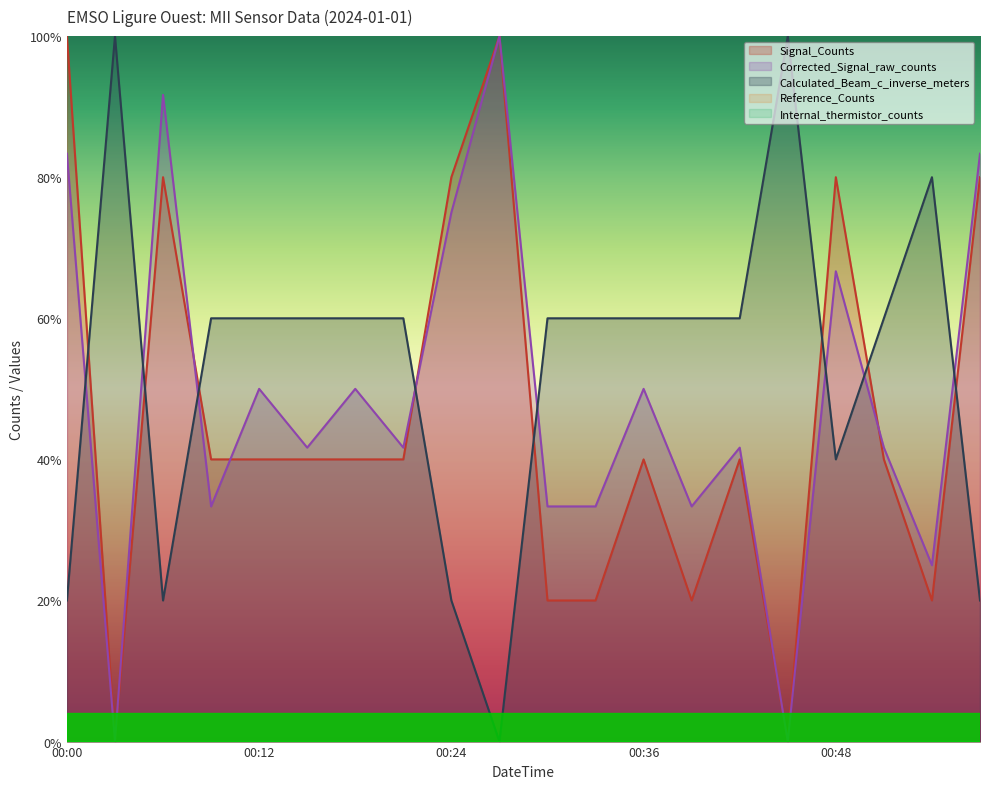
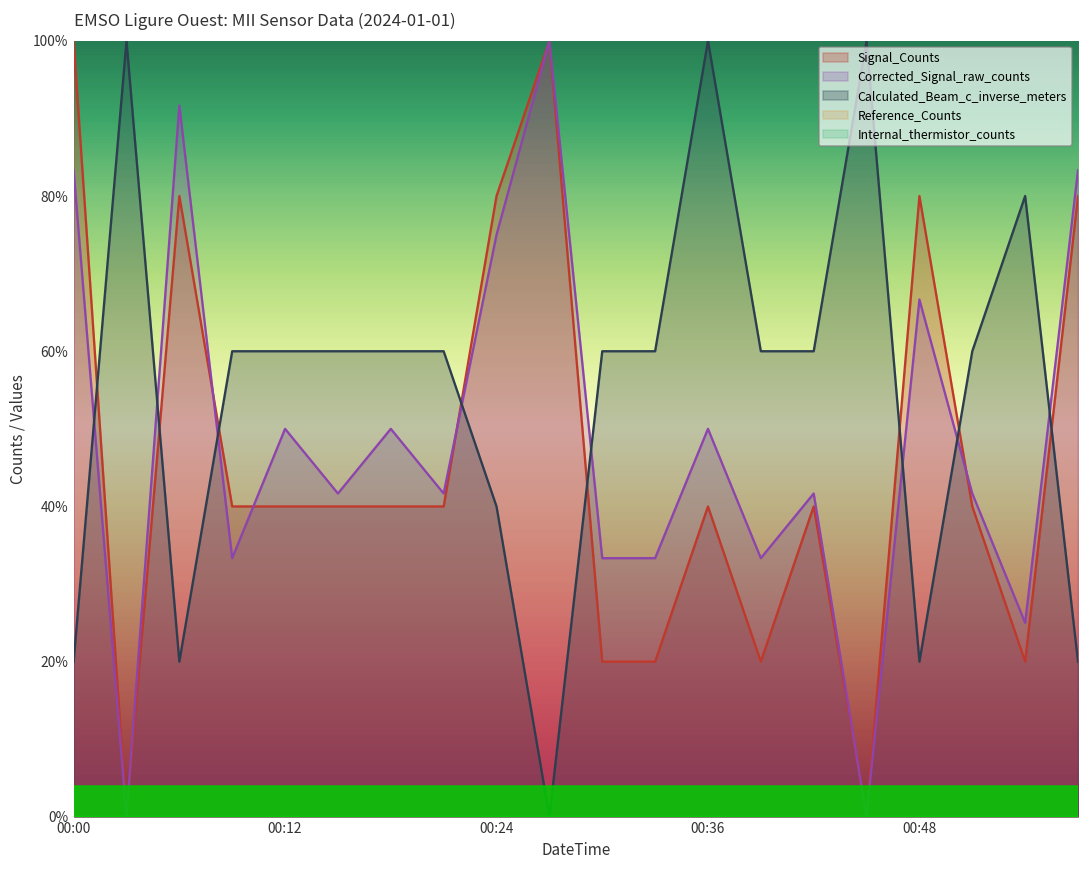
  {
    "Signal_Counts": {
      "00:00": "100%",
      "00:12": "40%",
      "00:24": "80%",
      "00:36": "40%",
      "00:48": "80%"
    },
    "Calculated_Beam_c_inverse_meters": {
      "00:00": "20%",
      "00:12": "60%",
-     "00:24": "20%",
-     "00:36": "60%",
-     "00:48": "40%"
+     "00:24": "40%",
+     "00:36": "100%",
+     "00:48": "20%"
    }
  }
